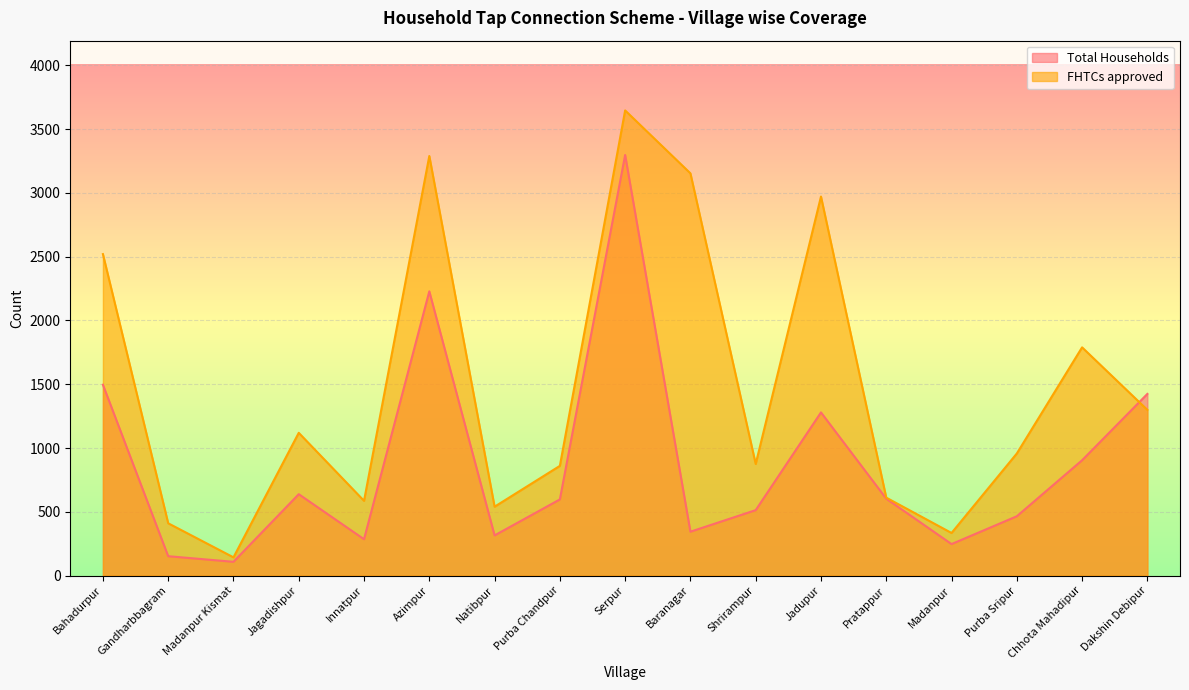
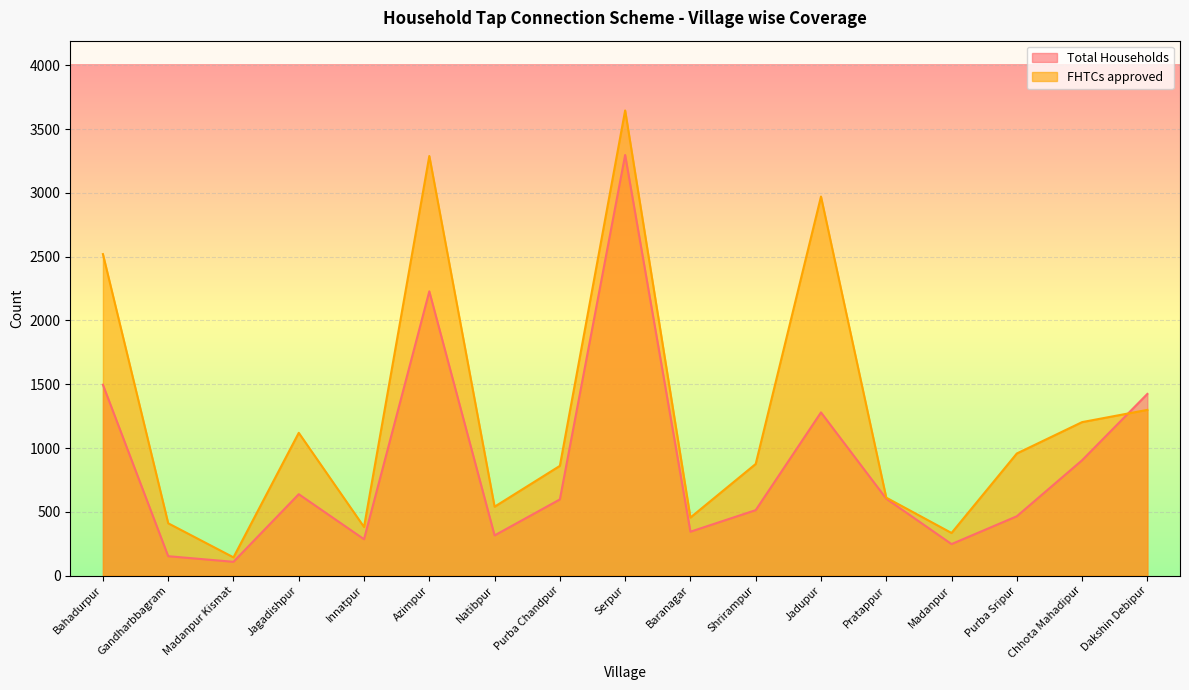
  {
    "Total Households": {
      "Bahadurpur": 1500,
      "Gandharbbagram": 150,
      "Madanpur Kismat": 110,
      "Jagadishpur": 640,
      "Innatpur": 290,
      "Azimpur": 2230,
      "Natibpur": 320,
      "Purba Chandpur": 600,
      "Serpur": 3300,
      "Baranagar": 340,
      "Shrirampur": 510,
      "Jadupur": 1280,
      "Madanpur": 250,
      "Purba Sripur": 470,
      "Chhota Mahadipur": 900,
      "Dakshin Debipur": 1420
    },
    "FHTCs approved": {
      "Bahadurpur": 2520,
      "Gandharbbagram": 410,
      "Madanpur Kismat": 140,
      "Jagadishpur": 1120,
-     "Innatpur": 590,
+     "Innatpur": 380,
      "Azimpur": 3290,
      "Natibpur": 540,
      "Purba Chandpur": 860,
      "Serpur": 3650,
-     "Baranagar": 3150,
+     "Baranagar": 460,
      "Shrirampur": 880,
      "Jadupur": 2970,
      "Madanpur": 330,
      "Purba Sripur": 960,
-     "Chhota Mahadipur": 1790,
+     "Chhota Mahadipur": 1200,
      "Dakshin Debipur": 1300
    }
  }
